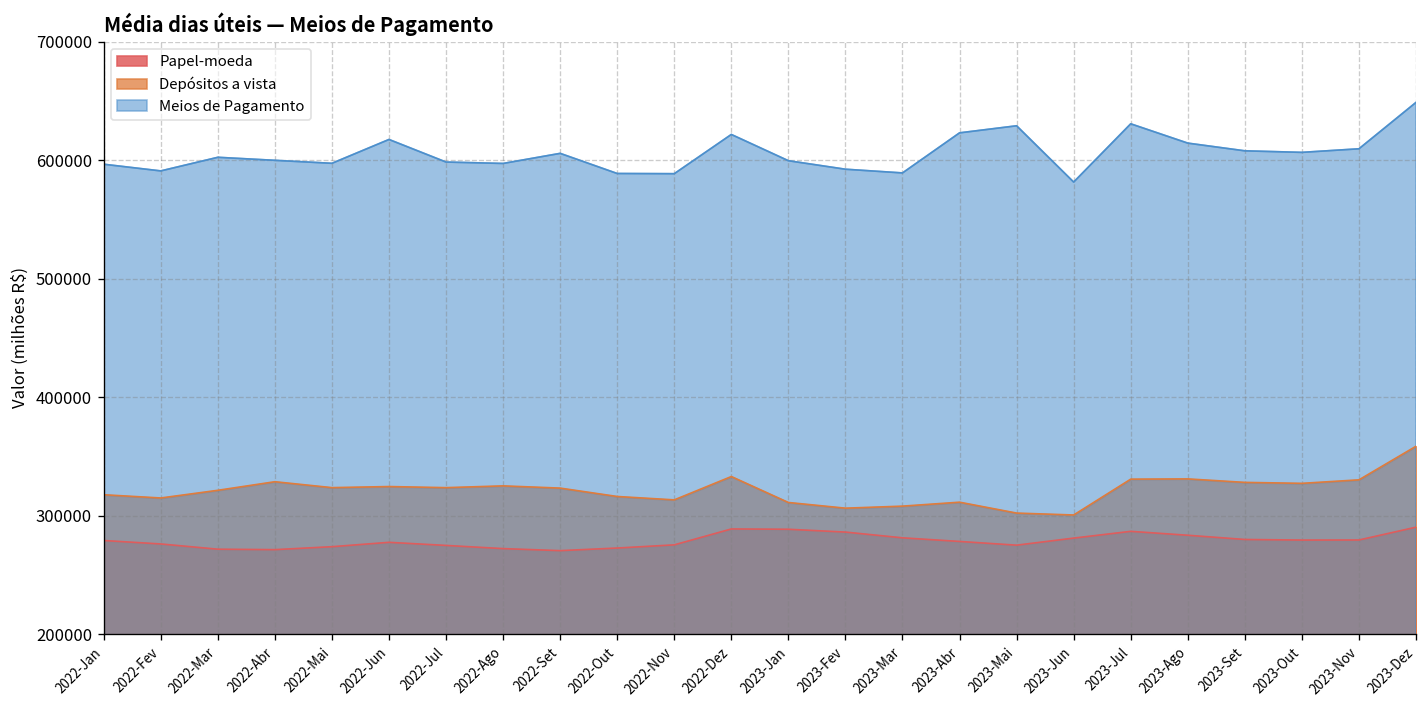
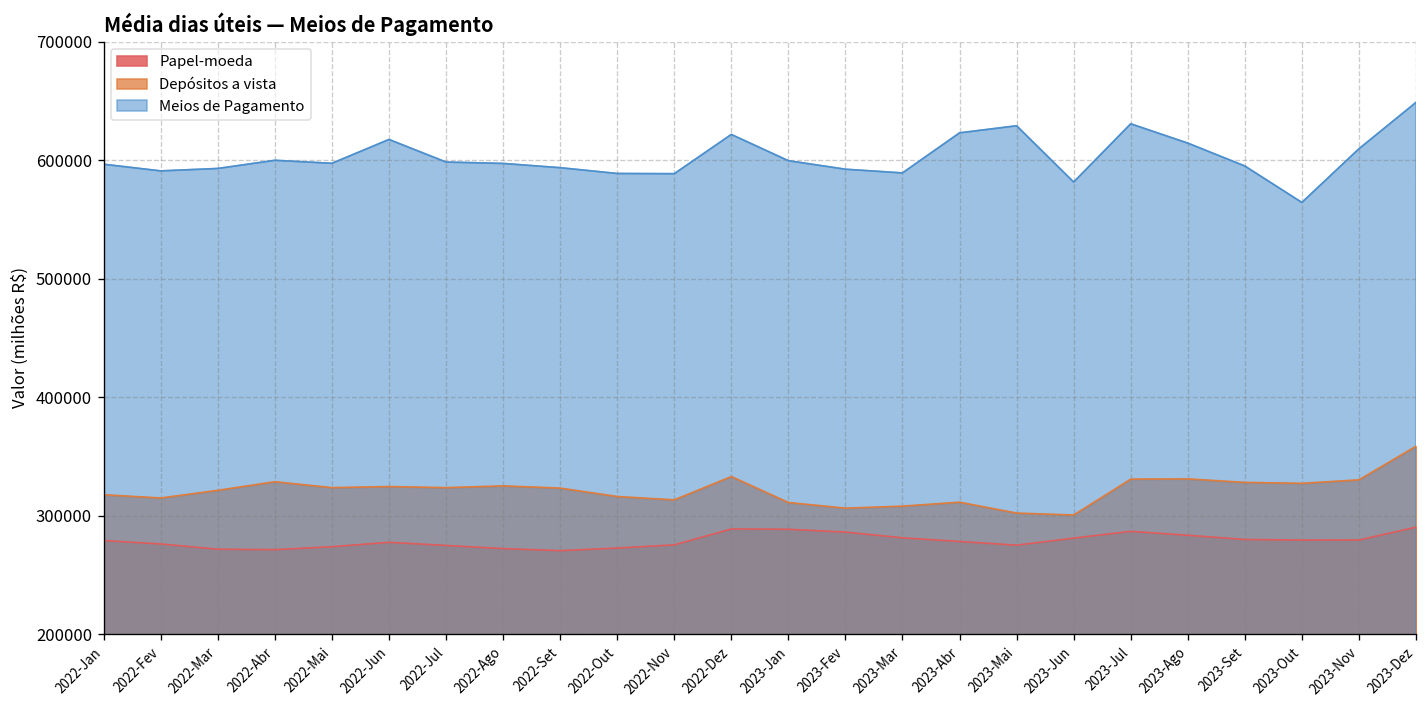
  {
    "Meios de Pagamento": {
      "2022-Jan": 600000,
      "2022-Fev": 590000,
-     "2022-Mar": 600000,
+     "2022-Mar": 590000,
      "2022-Abr": 600000,
      "2022-Mai": 600000,
      "2022-Jun": 620000,
      "2022-Jul": 600000,
      "2022-Ago": 600000,
-     "2022-Set": 610000,
+     "2022-Set": 590000,
      "2022-Out": 590000,
      "2022-Nov": 590000,
      "2022-Dez": 620000,
      "2023-Jan": 600000,
      "2023-Fev": 590000,
      "2023-Mar": 590000,
      "2023-Abr": 620000,
      "2023-Mai": 630000,
      "2023-Jun": 580000,
      "2023-Jul": 630000,
      "2023-Ago": 610000,
-     "2023-Set": 610000,
-     "2023-Out": 610000,
+     "2023-Set": 600000,
+     "2023-Out": 560000,
      "2023-Nov": 610000,
      "2023-Dez": 650000
    }
  }
